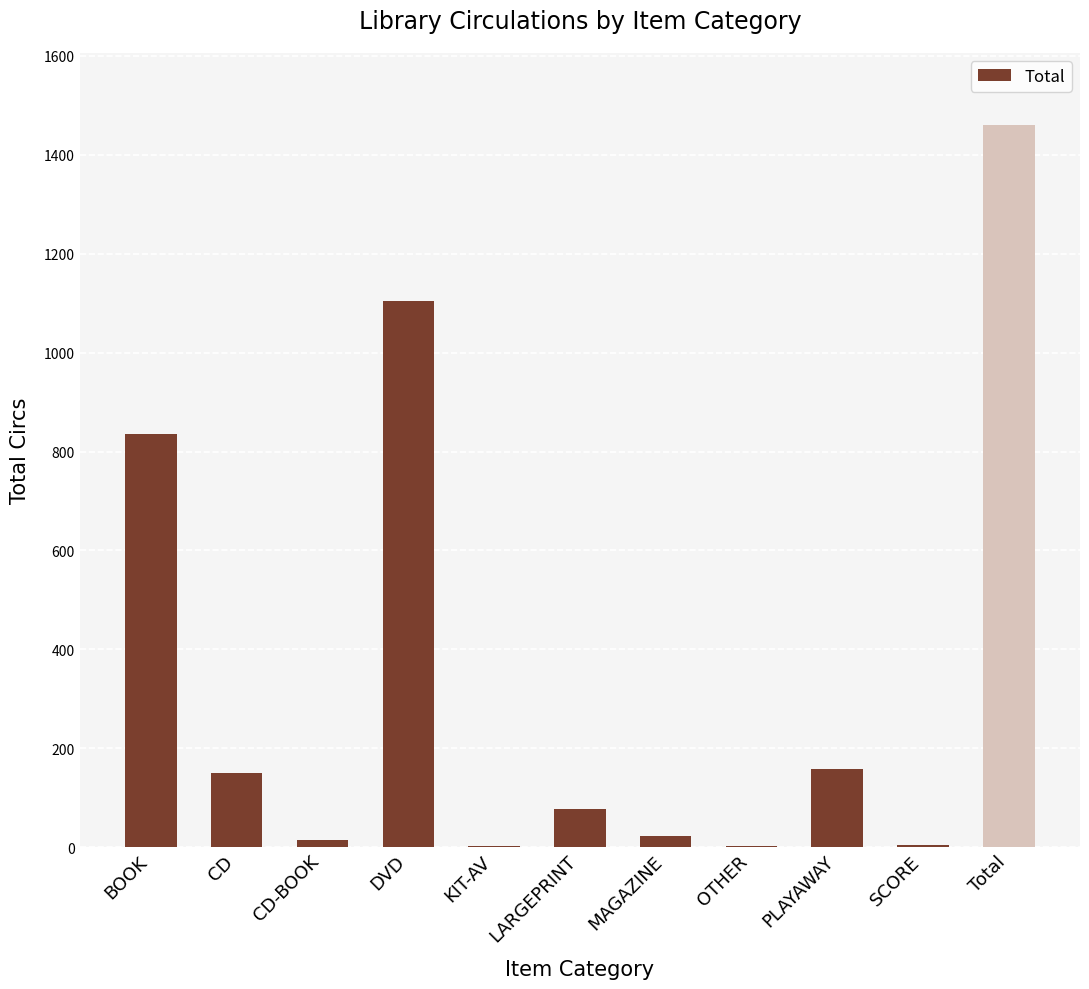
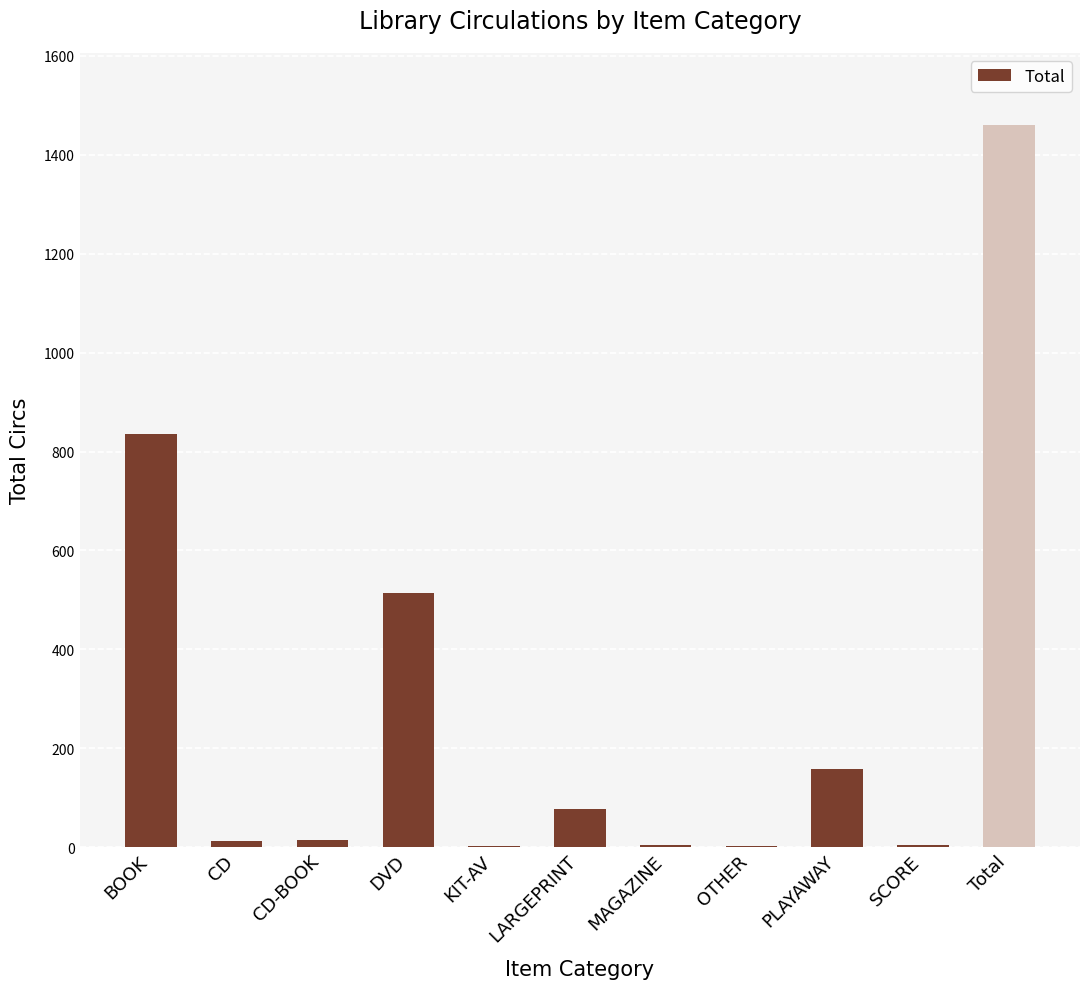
  {
    "BOOK": 840,
-   "CD": 150,
+   "CD": 10,
    "CD-BOOK": 20,
-   "DVD": 1110,
+   "DVD": 510,
    "LARGEPRINT": 80,
-   "MAGAZINE": 20,
+   "MAGAZINE": 10,
    "PLAYAWAY": 160,
    "Total": 1460
  }
